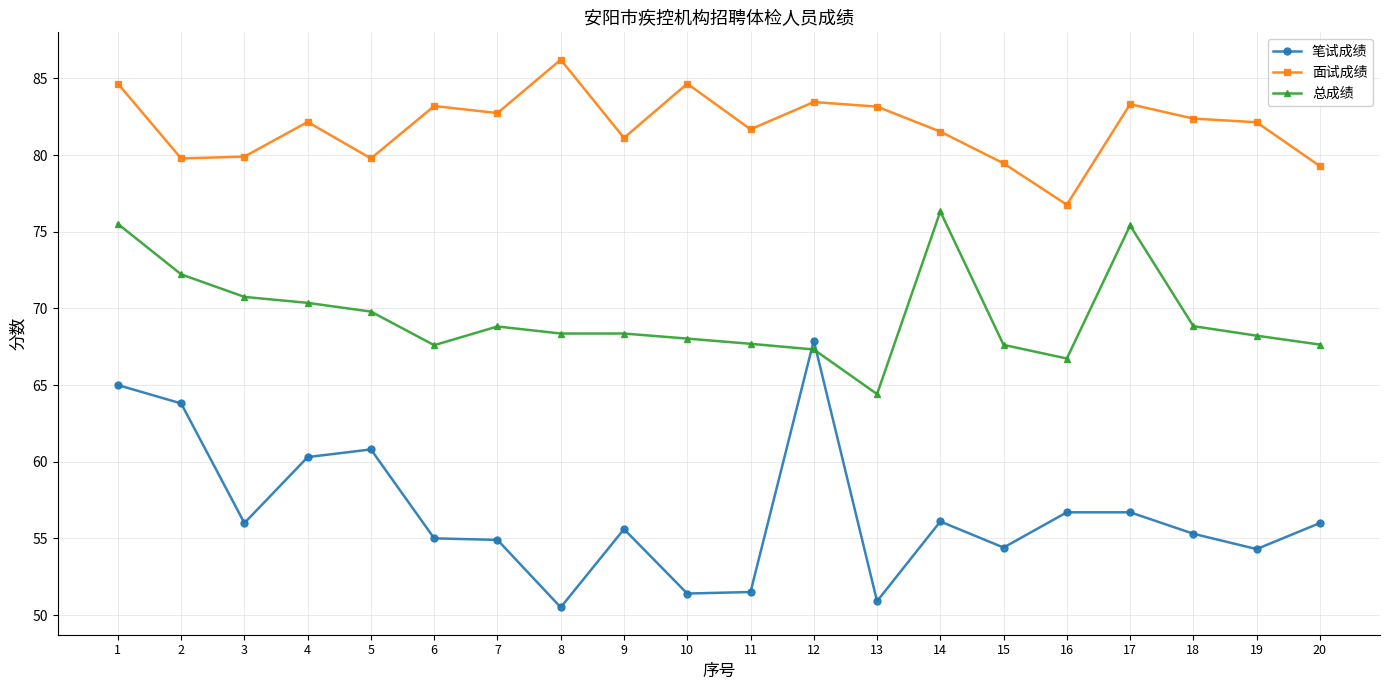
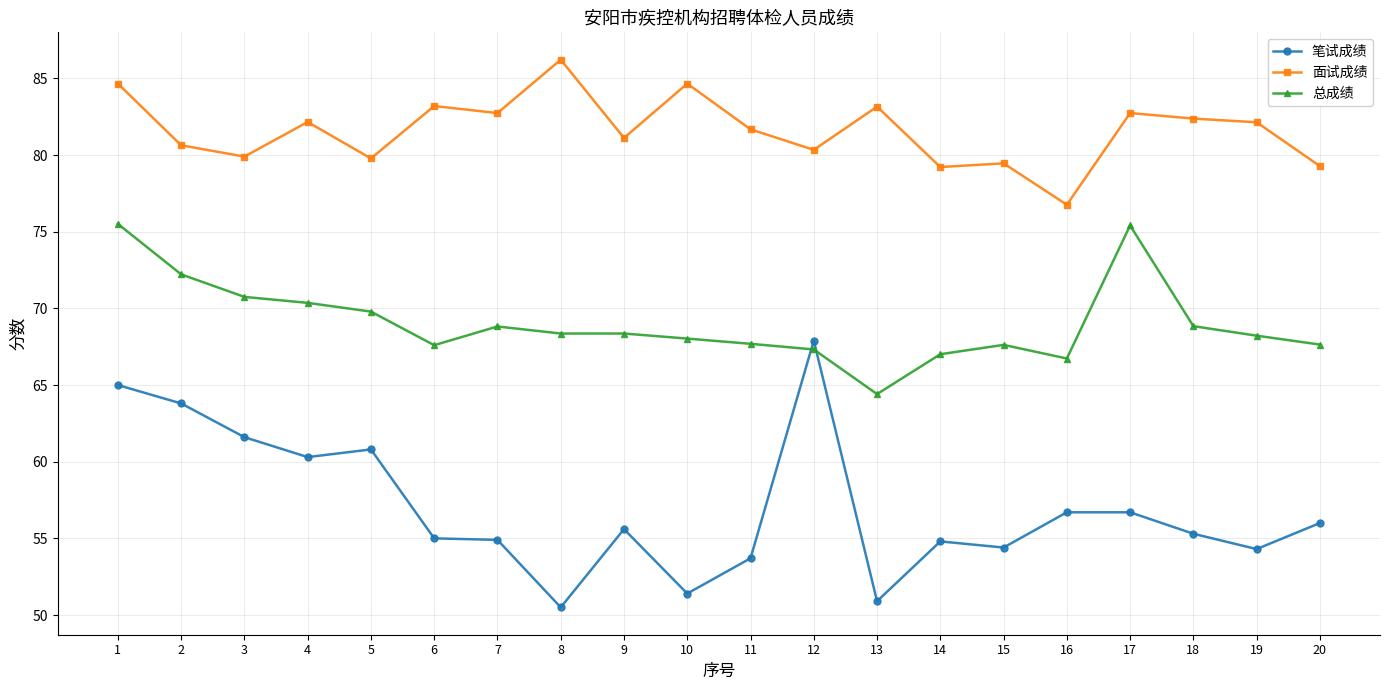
  {
    "笔试成绩": {
      "1": 65.0,
      "2": 63.8,
-     "3": 56.0,
+     "3": 61.6,
      "4": 60.3,
      "5": 60.8,
      "6": 55.0,
      "7": 54.9,
      "8": 50.5,
      "9": 55.6,
      "10": 51.4,
-     "11": 51.5,
+     "11": 53.7,
      "12": 67.9,
      "13": 50.9,
-     "14": 56.1,
+     "14": 54.8,
      "15": 54.4,
      "16": 56.7,
      "17": 56.7,
      "18": 55.3,
      "19": 54.3,
      "20": 56.0
    },
    "面试成绩": {
      "1": 84.7,
-     "2": 79.8,
+     "2": 80.6,
      "3": 79.9,
      "4": 82.2,
      "5": 79.8,
      "6": 83.2,
      "7": 82.7,
      "8": 86.2,
      "9": 81.1,
      "10": 84.7,
      "11": 81.7,
-     "12": 83.5,
+     "12": 80.3,
      "13": 83.2,
-     "14": 81.5,
+     "14": 79.2,
      "15": 79.5,
      "16": 76.8,
-     "17": 83.3,
+     "17": 82.7,
      "18": 82.4,
      "19": 82.1,
      "20": 79.3
    },
    "总成绩": {
      "1": 75.5,
      "2": 72.2,
      "3": 70.8,
      "4": 70.4,
      "5": 69.8,
      "6": 67.6,
      "7": 68.8,
      "8": 68.4,
      "9": 68.4,
      "10": 68.0,
      "11": 67.7,
      "12": 67.3,
      "13": 64.4,
-     "14": 76.3,
+     "14": 67.0,
      "15": 67.6,
      "16": 66.7,
      "17": 75.4,
      "18": 68.8,
      "19": 68.2,
      "20": 67.6
    }
  }
